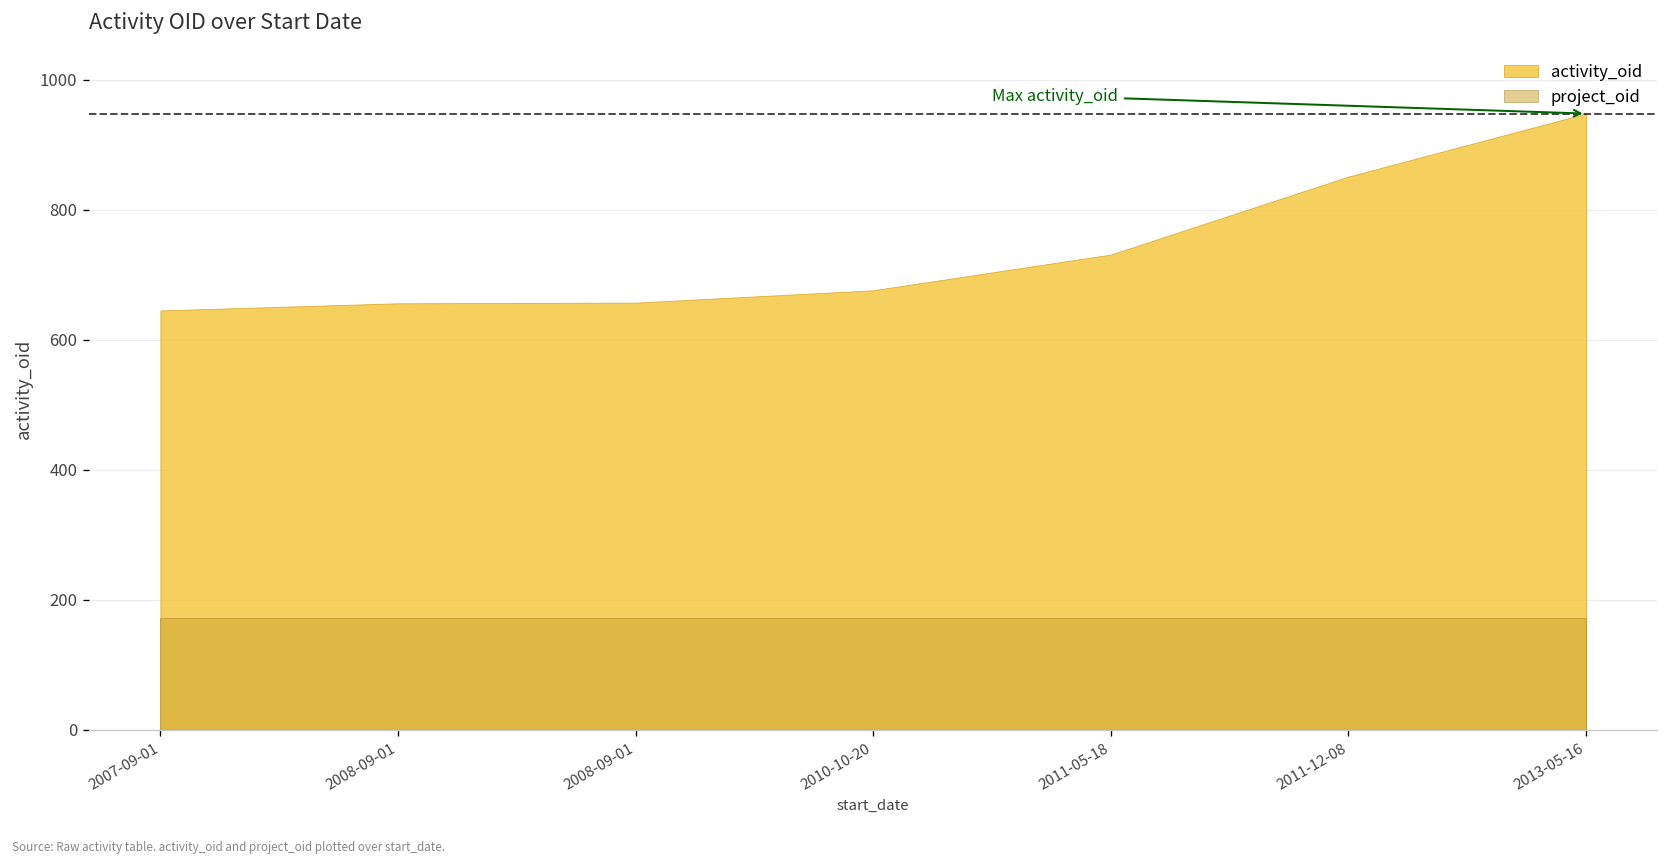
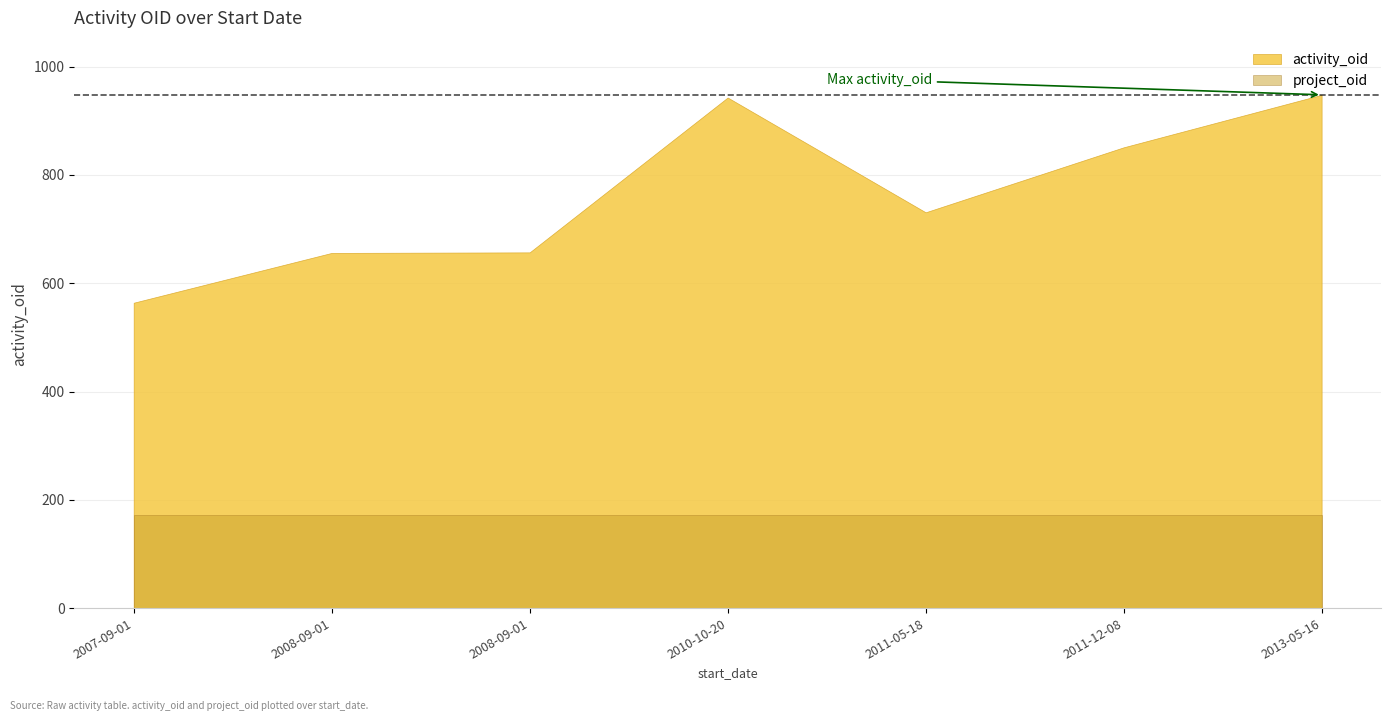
  {
    "activity_oid": {
-     "2007-09-01": 650,
-     "2010-10-20": 680,
+     "2007-09-01": 560,
+     "2010-10-20": 940,
      "2011-05-18": 730,
      "2011-12-08": 850,
      "2013-05-16": 950
    },
    "project_oid": {
      "2007-09-01": 170,
      "2010-10-20": 170,
      "2011-05-18": 170,
      "2011-12-08": 170,
      "2013-05-16": 170
    }
  }
